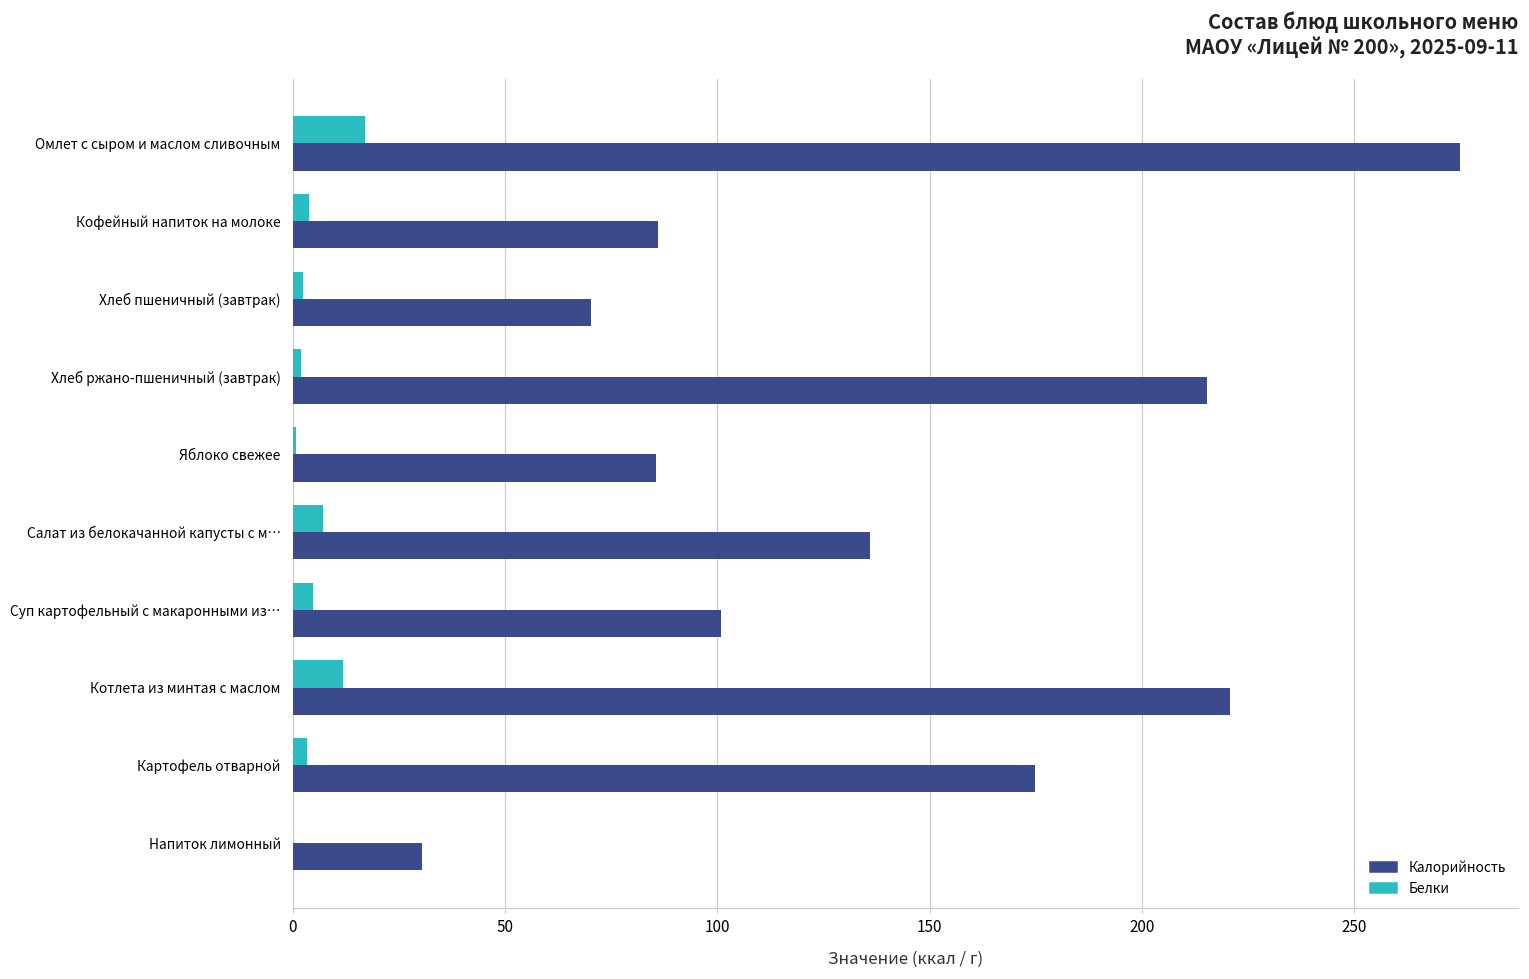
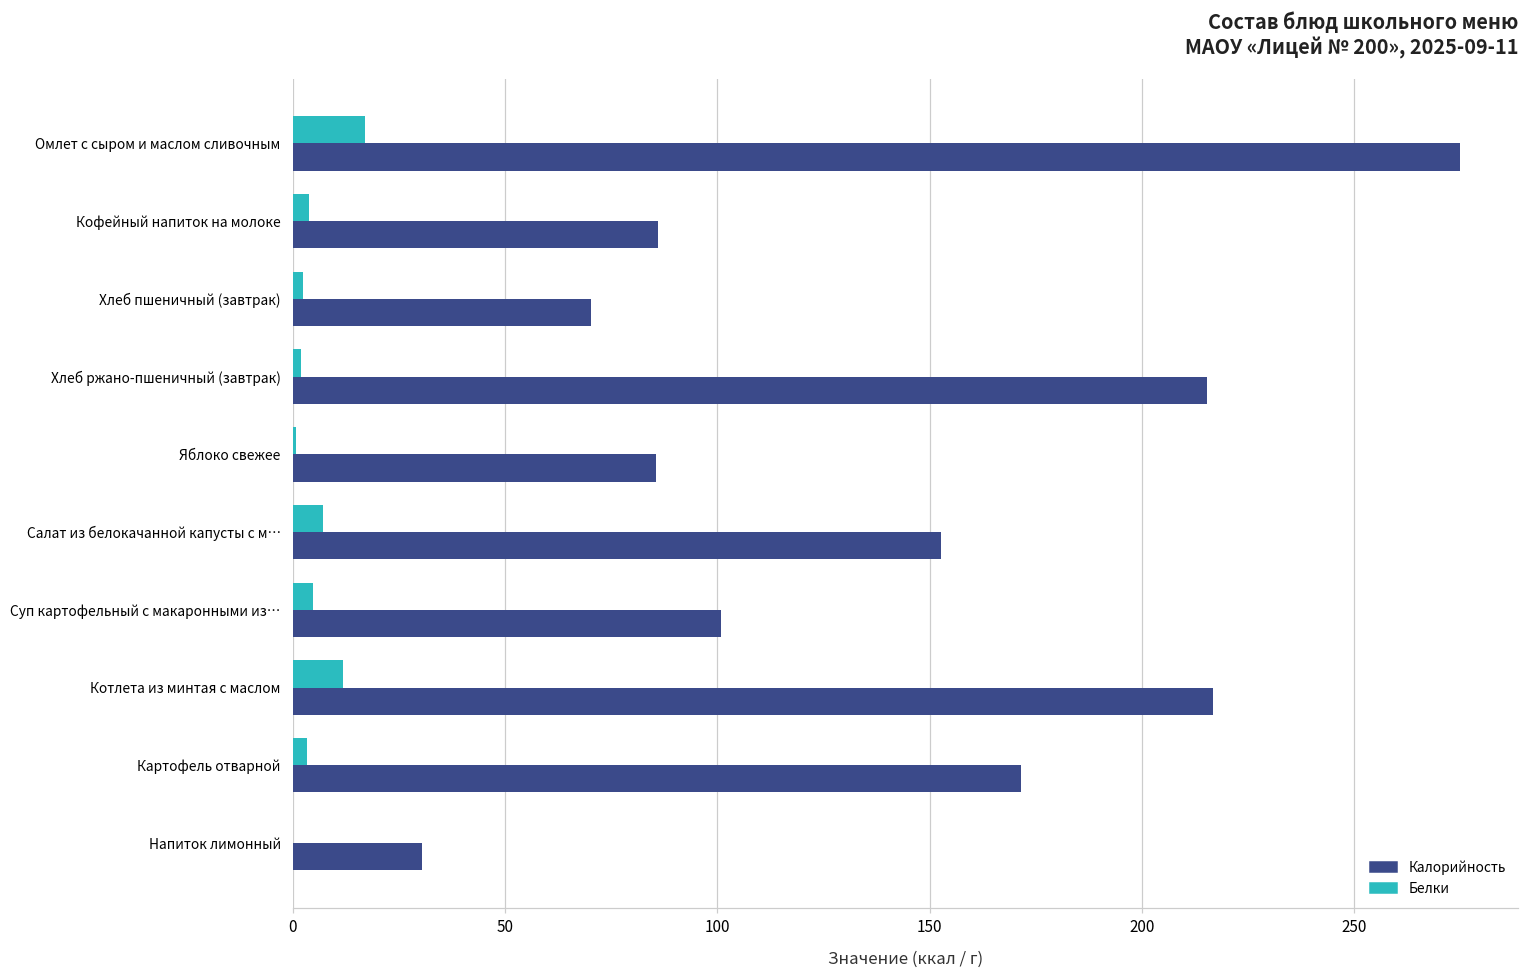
  {
    "Калорийность": {
      "Омлет с сыром и маслом сливочным": 275,
      "Кофейный напиток на молоке": 86,
      "Хлеб пшеничный (завтрак)": 70,
      "Хлеб ржано-пшеничный (завтрак)": 215,
      "Яблоко свежее": 86,
-     "Салат из белокачанной капусты с м…": 136,
+     "Салат из белокачанной капусты с м…": 153,
      "Суп картофельный с макаронными из…": 101,
-     "Котлета из минтая с маслом": 221,
-     "Картофель отварной": 175,
+     "Котлета из минтая с маслом": 217,
+     "Картофель отварной": 172,
      "Напиток лимонный": 31
    },
    "Белки": {
      "Омлет с сыром и маслом сливочным": 17,
      "Кофейный напиток на молоке": 4,
      "Хлеб пшеничный (завтрак)": 2,
      "Хлеб ржано-пшеничный (завтрак)": 2,
      "Яблоко свежее": 1,
      "Салат из белокачанной капусты с м…": 7,
      "Суп картофельный с макаронными из…": 5,
      "Котлета из минтая с маслом": 12,
      "Картофель отварной": 3
    }
  }
